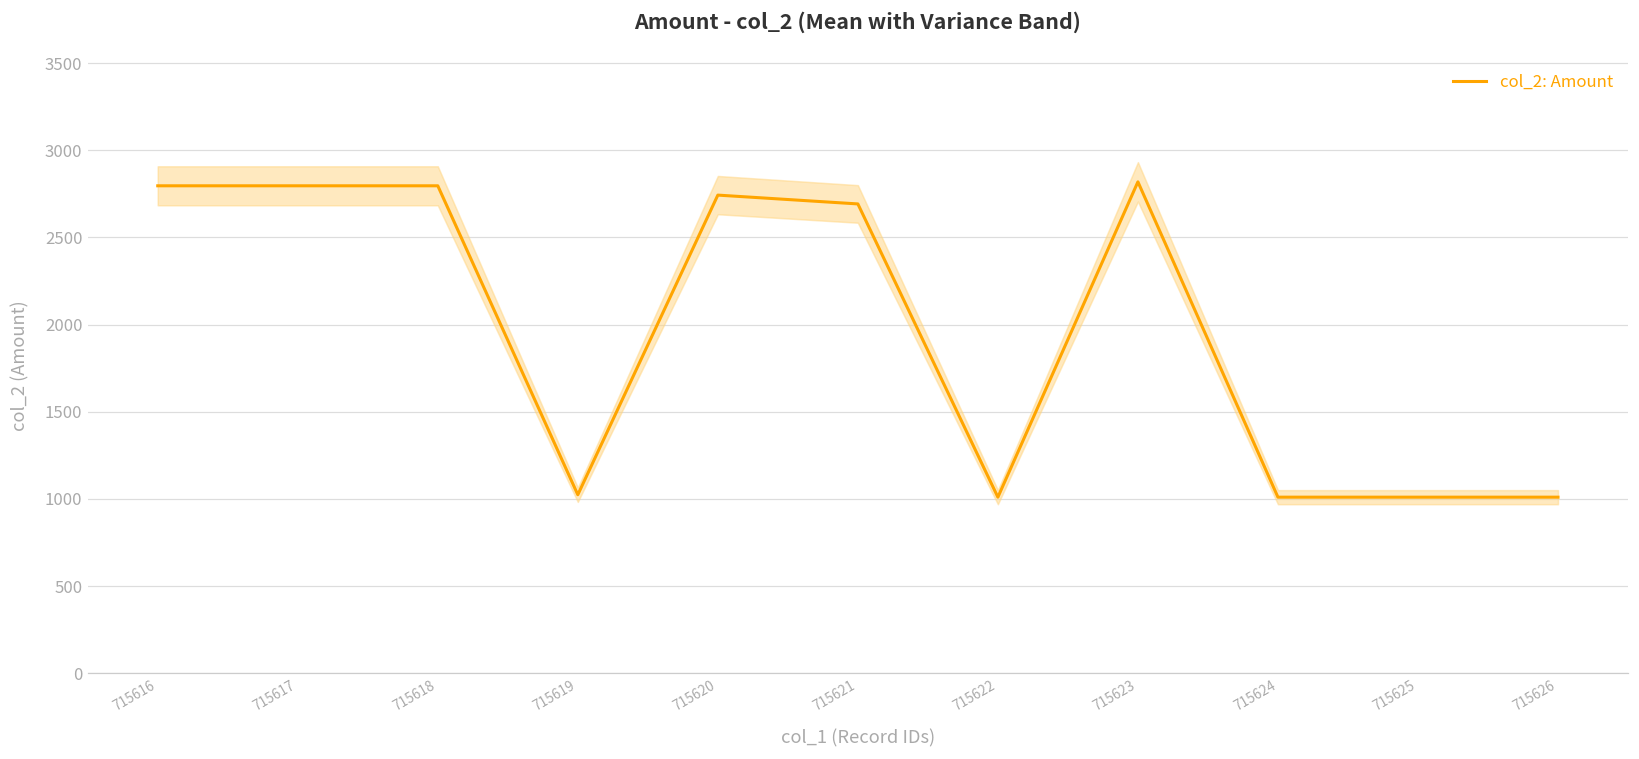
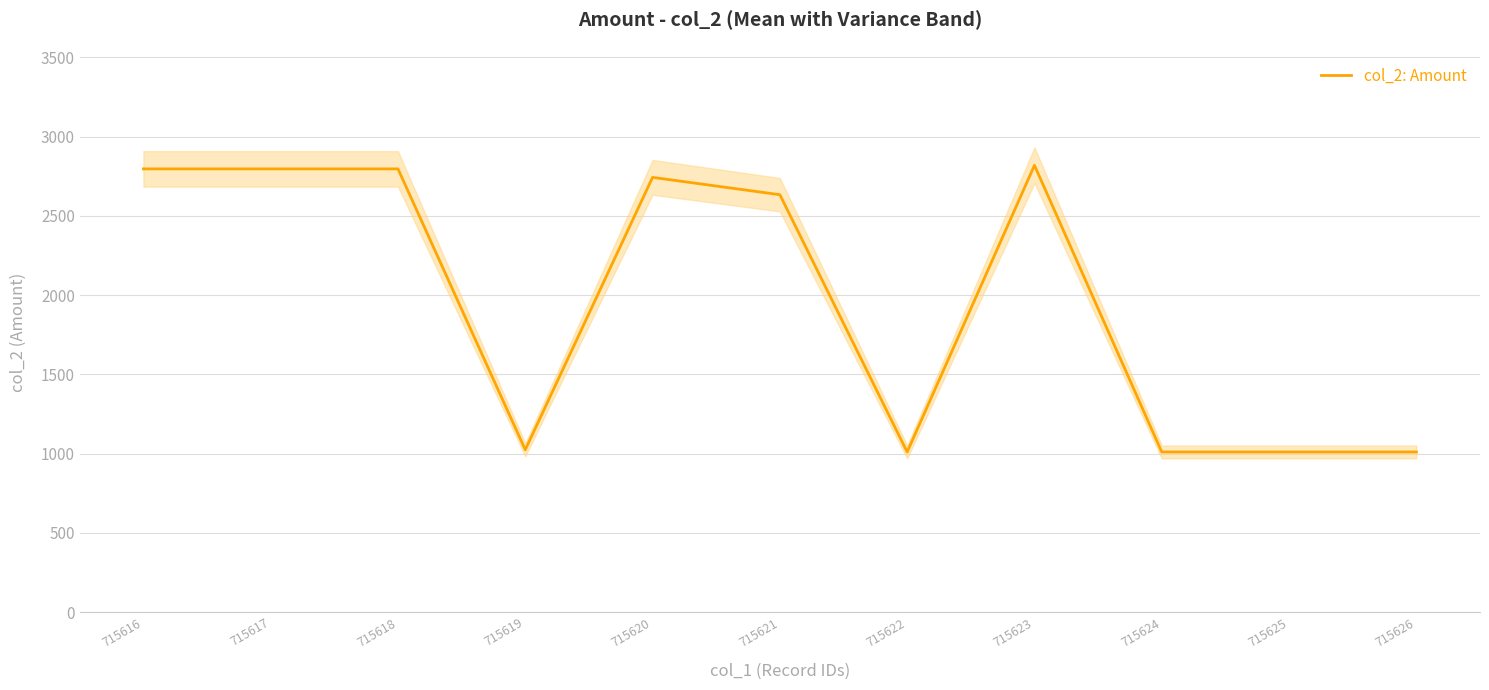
  {
    "col_2: Amount": {
      "715616": 2800,
      "715617": 2800,
      "715618": 2800,
      "715619": 1020,
      "715620": 2740,
-     "715621": 2690,
+     "715621": 2630,
      "715622": 1010,
      "715623": 2820,
      "715624": 1010,
      "715625": 1010,
      "715626": 1010
    }
  }
